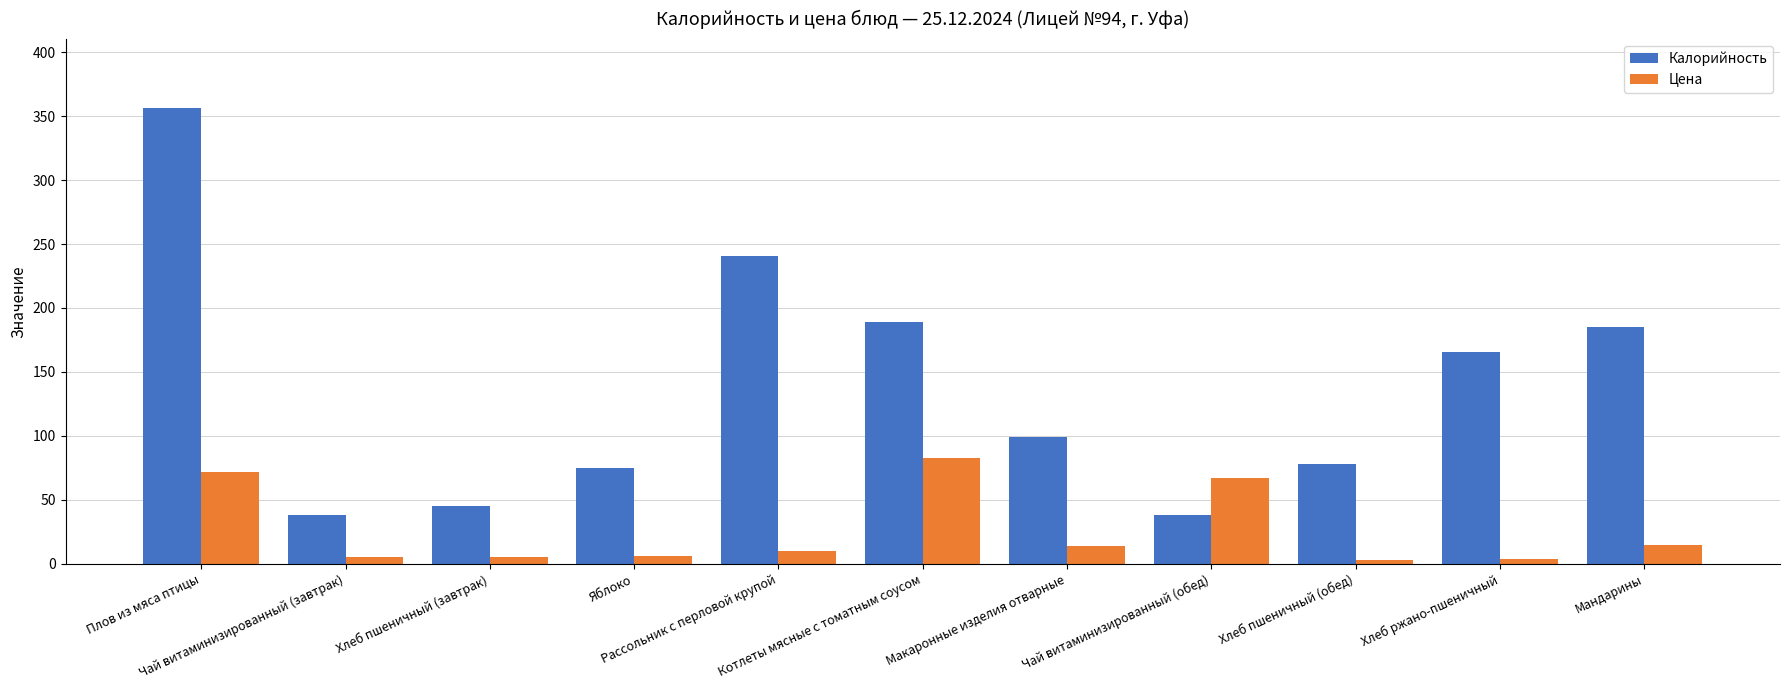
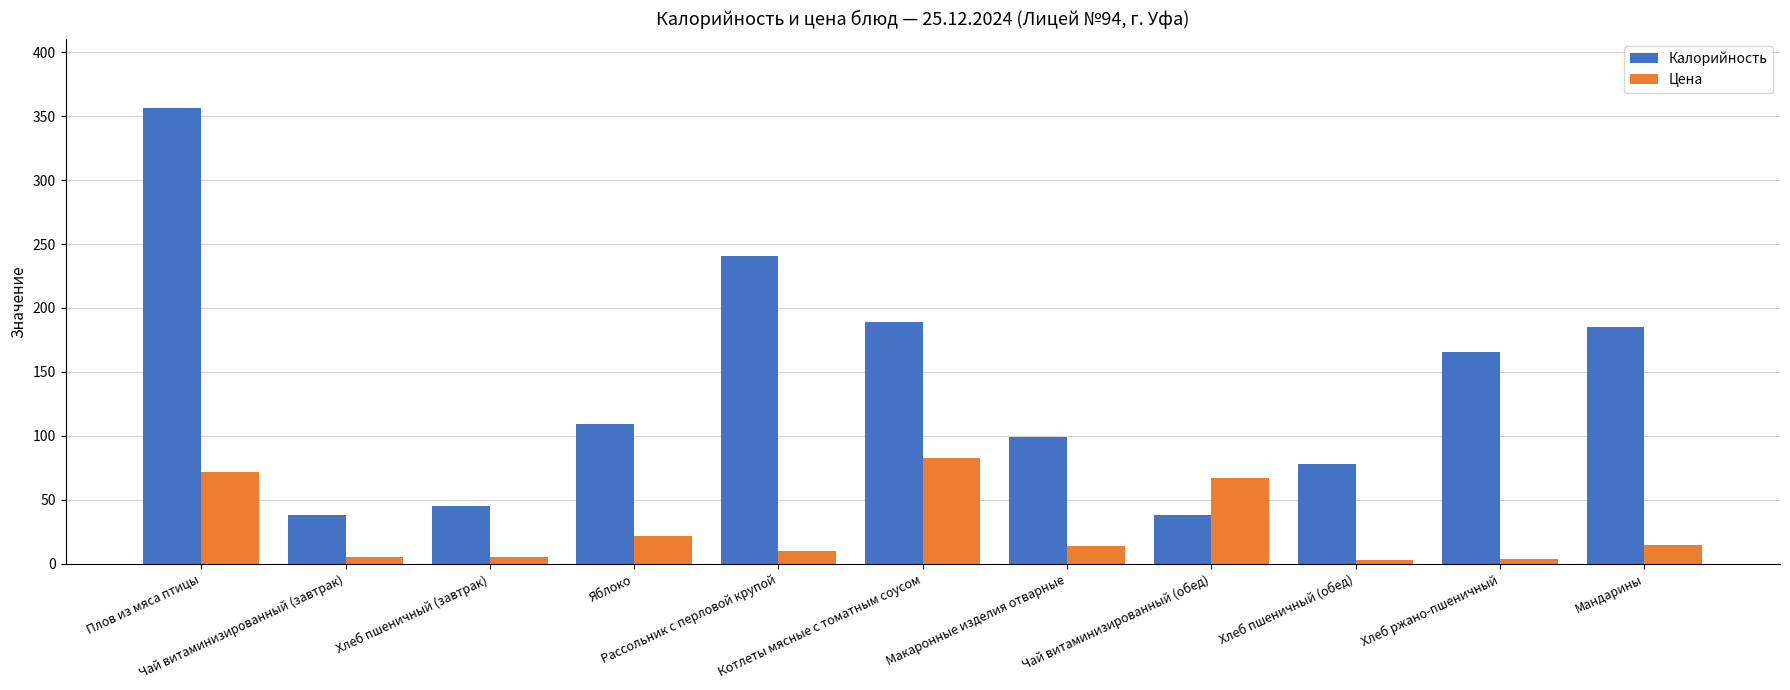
  {
    "Калорийность": {
      "Плов из мяса птицы": 357,
      "Чай витаминизированный (завтрак)": 39,
      "Хлеб пшеничный (завтрак)": 46,
-     "Яблоко": 75,
+     "Яблоко": 109,
      "Рассольник с перловой крупой": 241,
      "Котлеты мясные с томатным соусом": 189,
      "Макаронные изделия отварные": 99,
      "Чай витаминизированный (обед)": 39,
      "Хлеб пшеничный (обед)": 78,
      "Хлеб ржано-пшеничный": 166,
      "Мандарины": 185
    },
    "Цена": {
      "Плов из мяса птицы": 72,
      "Чай витаминизированный (завтрак)": 5,
      "Хлеб пшеничный (завтрак)": 5,
-     "Яблоко": 6,
+     "Яблоко": 22,
      "Рассольник с перловой крупой": 10,
      "Котлеты мясные с томатным соусом": 83,
      "Макаронные изделия отварные": 14,
      "Чай витаминизированный (обед)": 68,
      "Хлеб пшеничный (обед)": 3,
      "Хлеб ржано-пшеничный": 4,
      "Мандарины": 14
    }
  }
